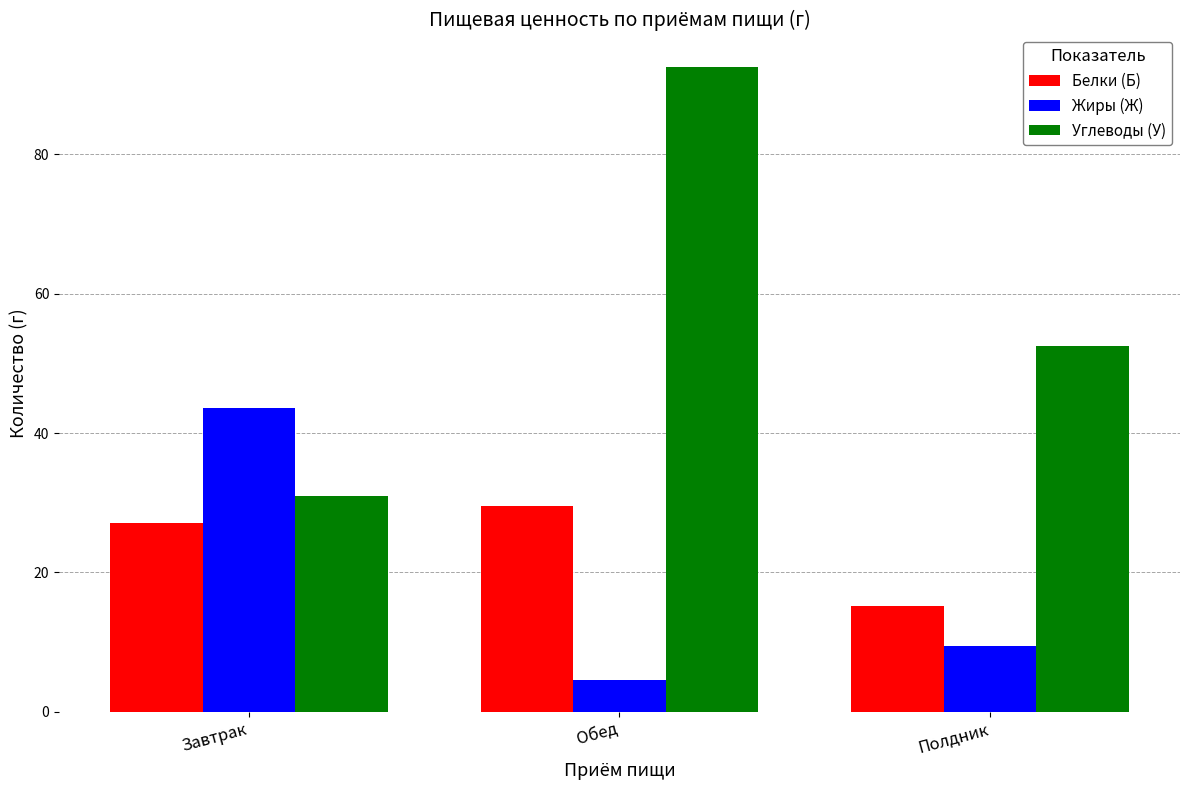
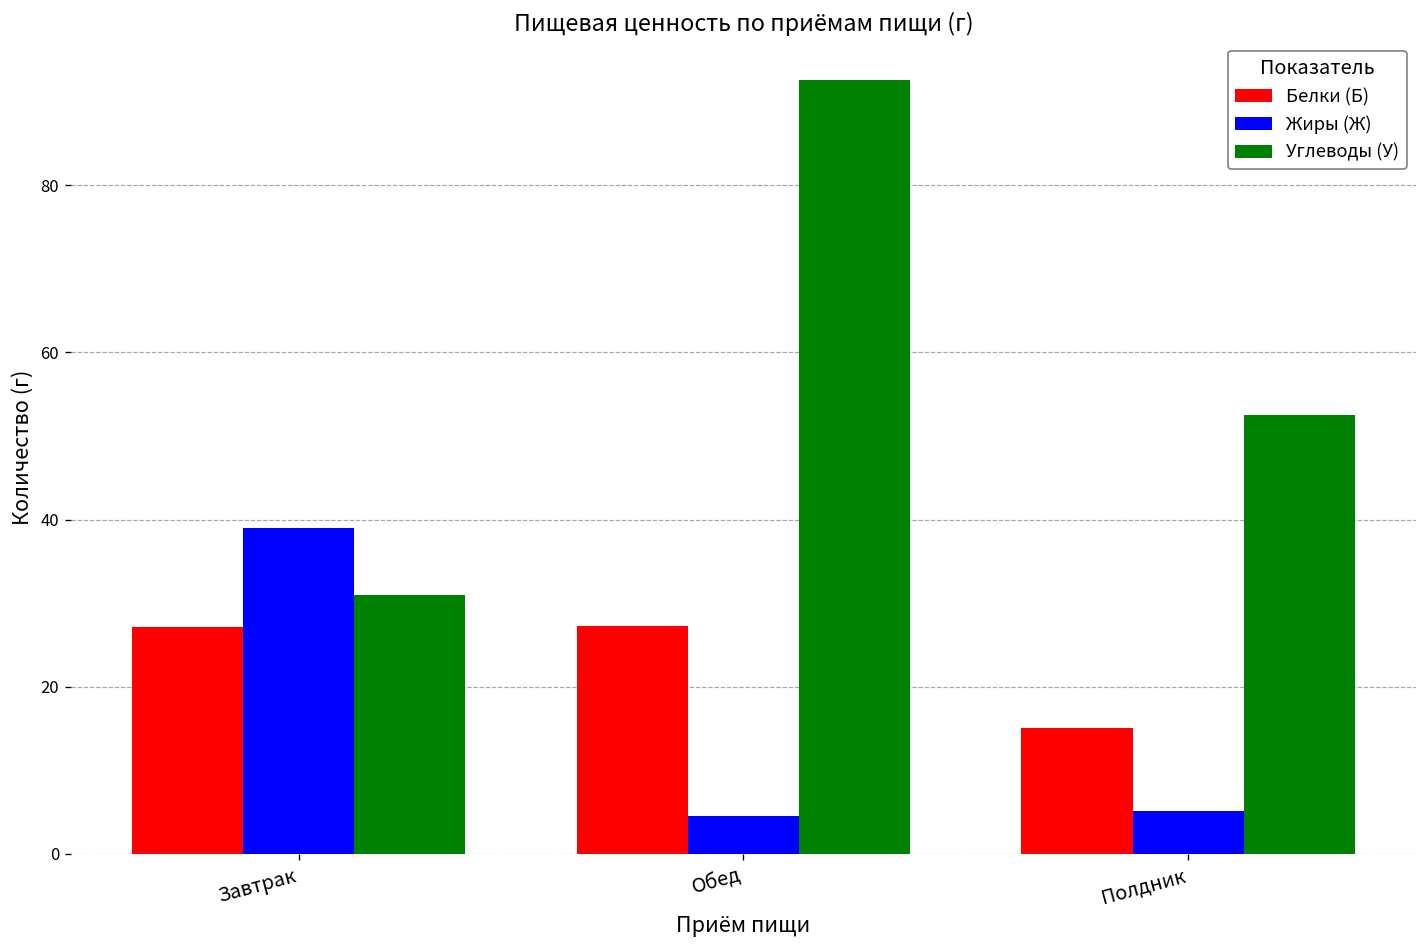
  {
    "Белки (Б)": {
      "Завтрак": 27,
-     "Обед": 30,
+     "Обед": 27,
      "Полдник": 15
    },
    "Жиры (Ж)": {
-     "Завтрак": 44,
+     "Завтрак": 39,
      "Обед": 5,
-     "Полдник": 9
+     "Полдник": 5
    },
    "Углеводы (У)": {
      "Завтрак": 31,
      "Обед": 93,
      "Полдник": 53
    }
  }
